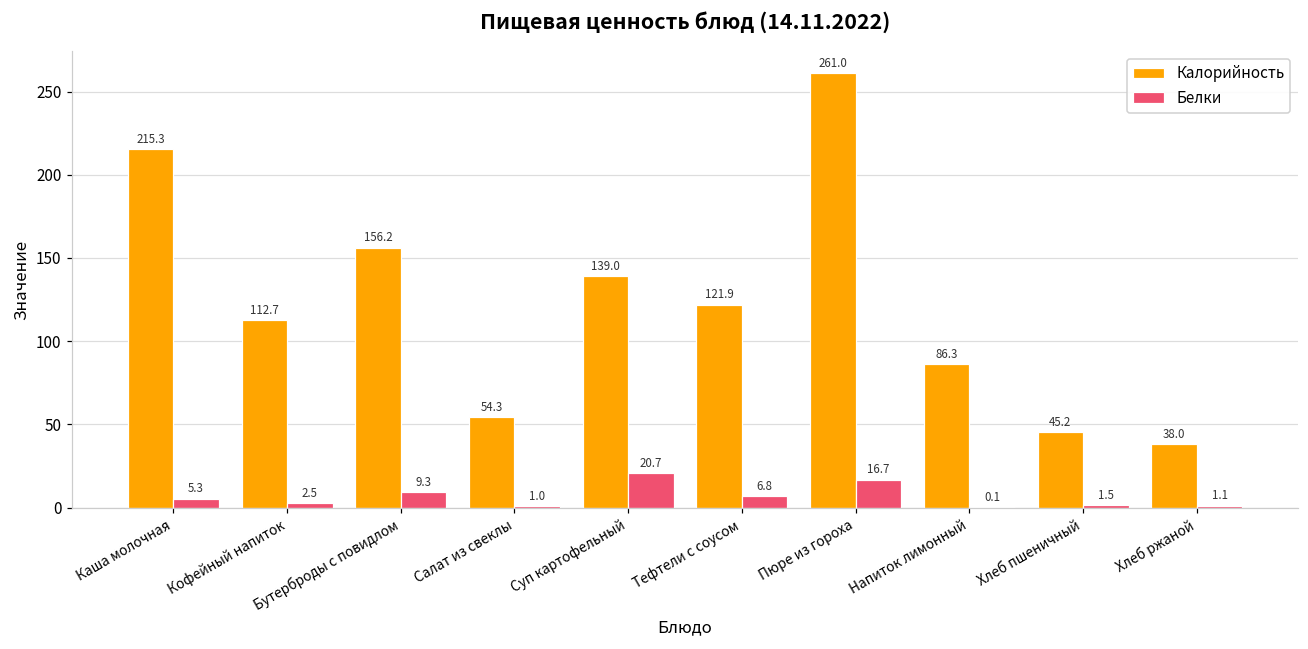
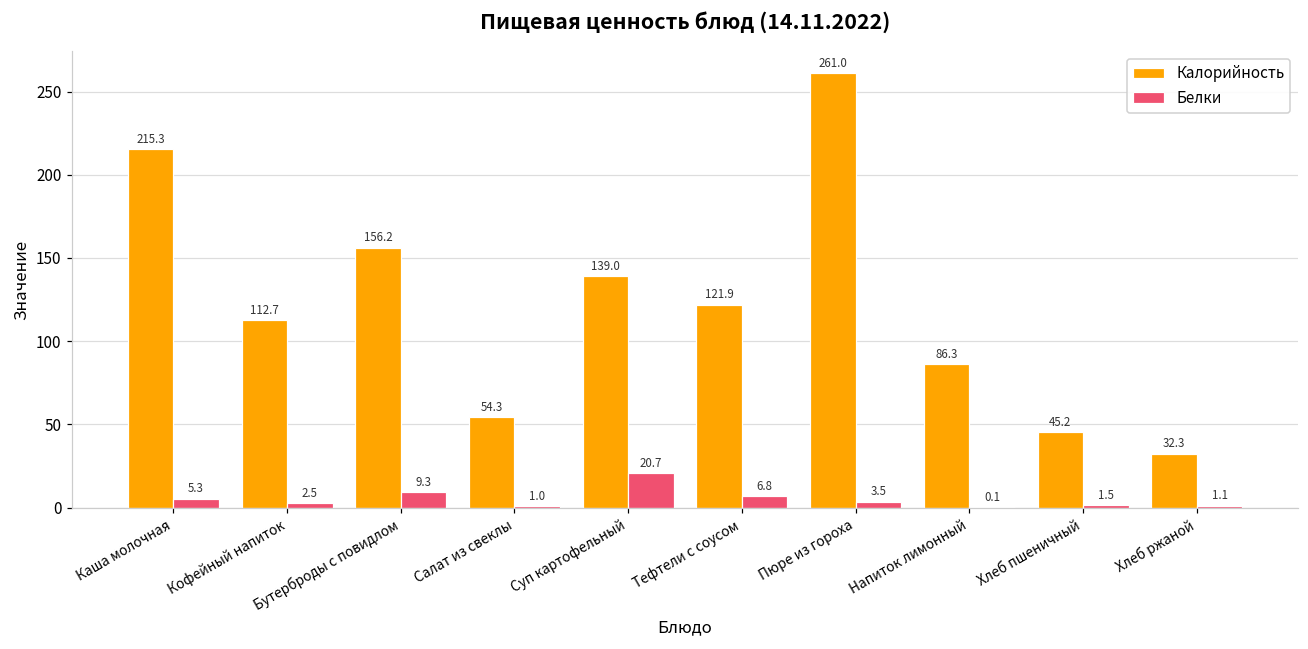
  {
    "Калорийность": {
      "Каша молочная": 215.3,
      "Кофейный напиток": 112.7,
      "Бутерброды с повидлом": 156.2,
      "Салат из свеклы": 54.3,
      "Суп картофельный": 139.0,
      "Тефтели с соусом": 121.9,
      "Пюре из гороха": 261.0,
      "Напиток лимонный": 86.3,
      "Хлеб пшеничный": 45.2,
-     "Хлеб ржаной": 38.0
+     "Хлеб ржаной": 32.3
    },
    "Белки": {
      "Каша молочная": 5.3,
      "Кофейный напиток": 2.5,
      "Бутерброды с повидлом": 9.3,
      "Салат из свеклы": 1.0,
      "Суп картофельный": 20.7,
      "Тефтели с соусом": 6.8,
-     "Пюре из гороха": 16.7,
+     "Пюре из гороха": 3.5,
      "Напиток лимонный": 0.1,
      "Хлеб пшеничный": 1.5,
      "Хлеб ржаной": 1.1
    }
  }
